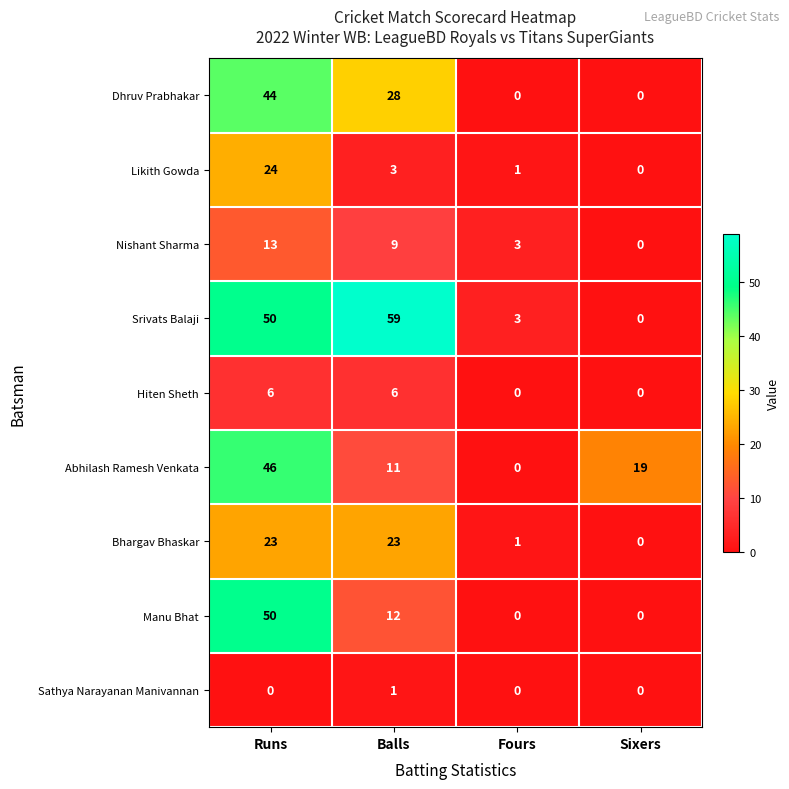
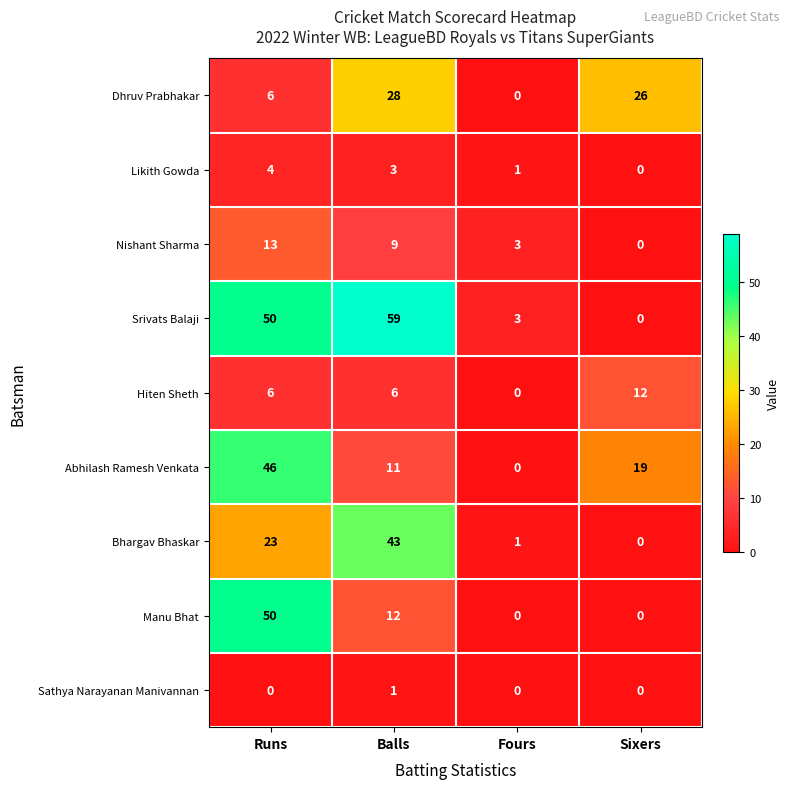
  {
    "Dhruv Prabhakar": {
-     "Runs": 44,
+     "Runs": 6,
      "Balls": 28,
      "Fours": 0,
-     "Sixers": 0
+     "Sixers": 26
    },
    "Likith Gowda": {
-     "Runs": 24,
+     "Runs": 4,
      "Balls": 3,
      "Fours": 1,
      "Sixers": 0
    },
    "Nishant Sharma": {
      "Runs": 13,
      "Balls": 9,
      "Fours": 3,
      "Sixers": 0
    },
    "Srivats Balaji": {
      "Runs": 50,
      "Balls": 59,
      "Fours": 3,
      "Sixers": 0
    },
    "Hiten Sheth": {
      "Runs": 6,
      "Balls": 6,
      "Fours": 0,
-     "Sixers": 0
+     "Sixers": 12
    },
    "Abhilash Ramesh Venkata": {
      "Runs": 46,
      "Balls": 11,
      "Fours": 0,
      "Sixers": 19
    },
    "Bhargav Bhaskar": {
      "Runs": 23,
-     "Balls": 23,
+     "Balls": 43,
      "Fours": 1,
      "Sixers": 0
    },
    "Manu Bhat": {
      "Runs": 50,
      "Balls": 12,
      "Fours": 0,
      "Sixers": 0
    },
    "Sathya Narayanan Manivannan": {
      "Runs": 0,
      "Balls": 1,
      "Fours": 0,
      "Sixers": 0
    }
  }
